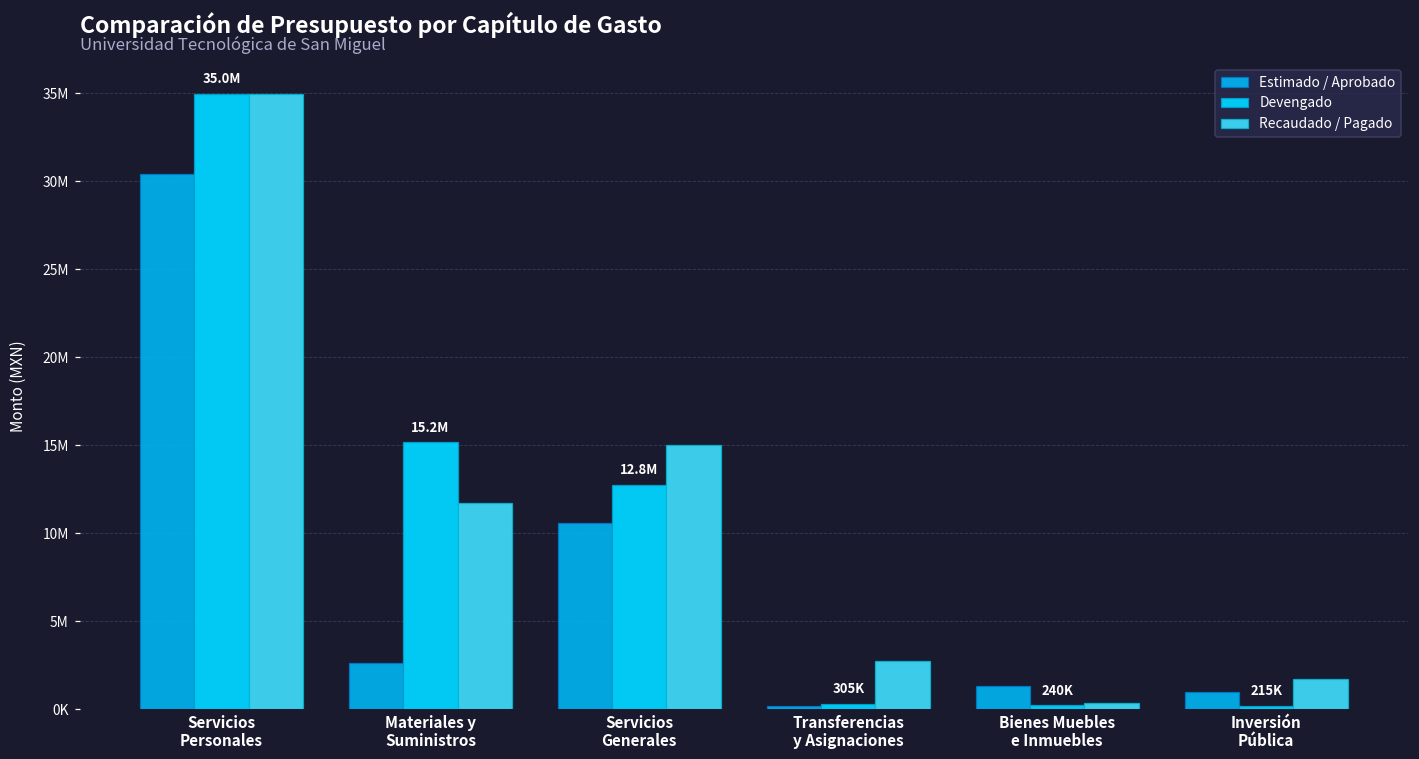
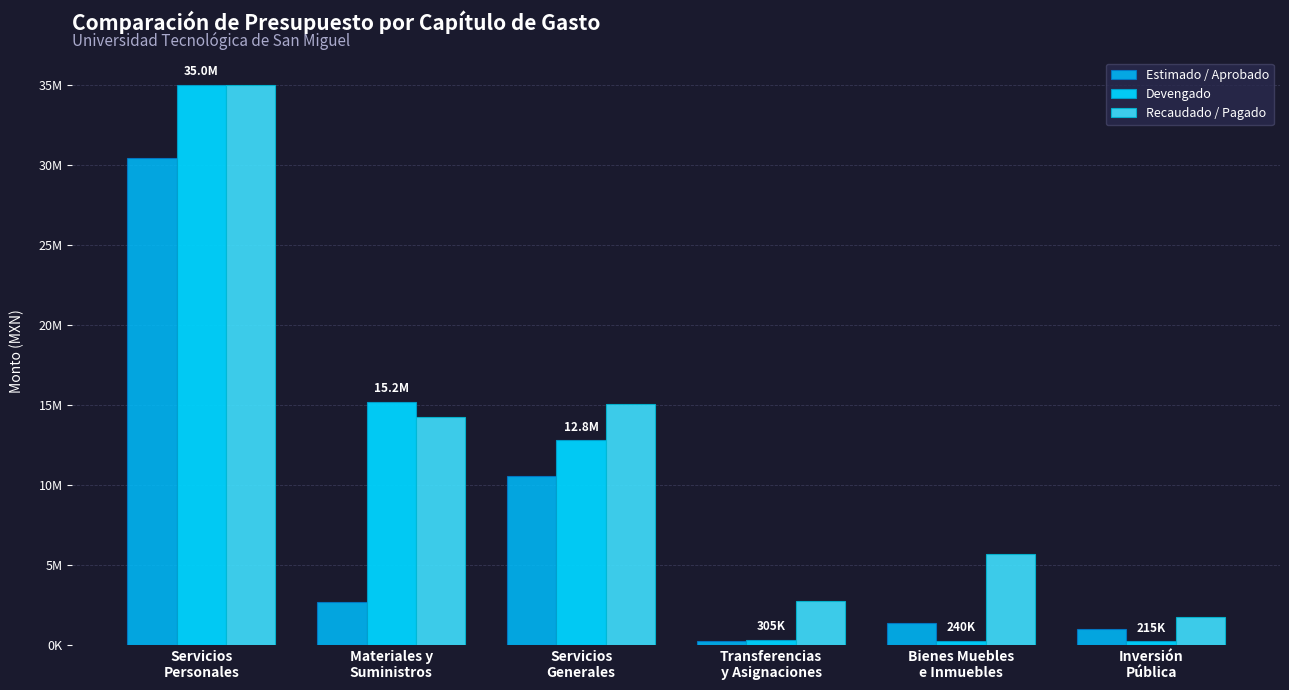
  {
    "Recaudado / Pagado": {
      "Servicios Personales": 35000000,
-     "Materiales y Suministros": 11700000,
+     "Materiales y Suministros": 14300000,
      "Servicios Generales": 15000000,
      "Transferencias y Asignaciones": 2700000,
-     "Bienes Muebles e Inmuebles": 400000,
+     "Bienes Muebles e Inmuebles": 5700000,
      "Inversión Pública": 1700000
    }
  }
